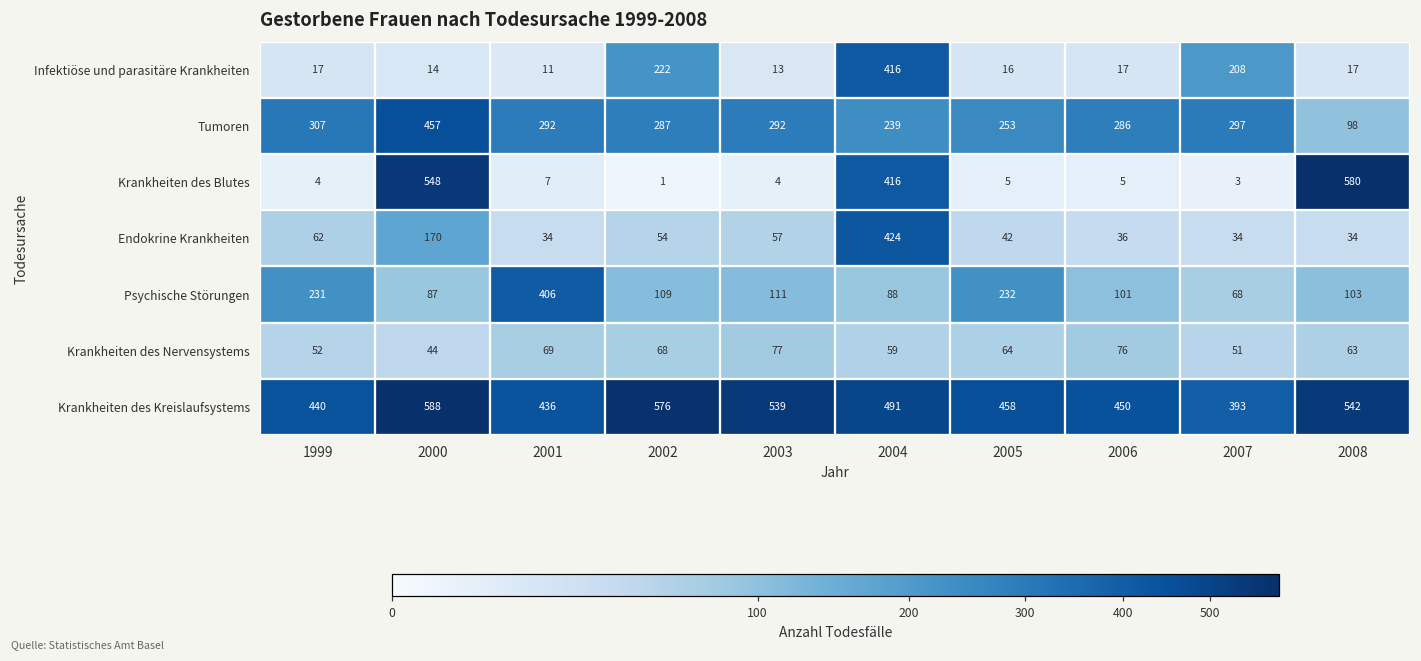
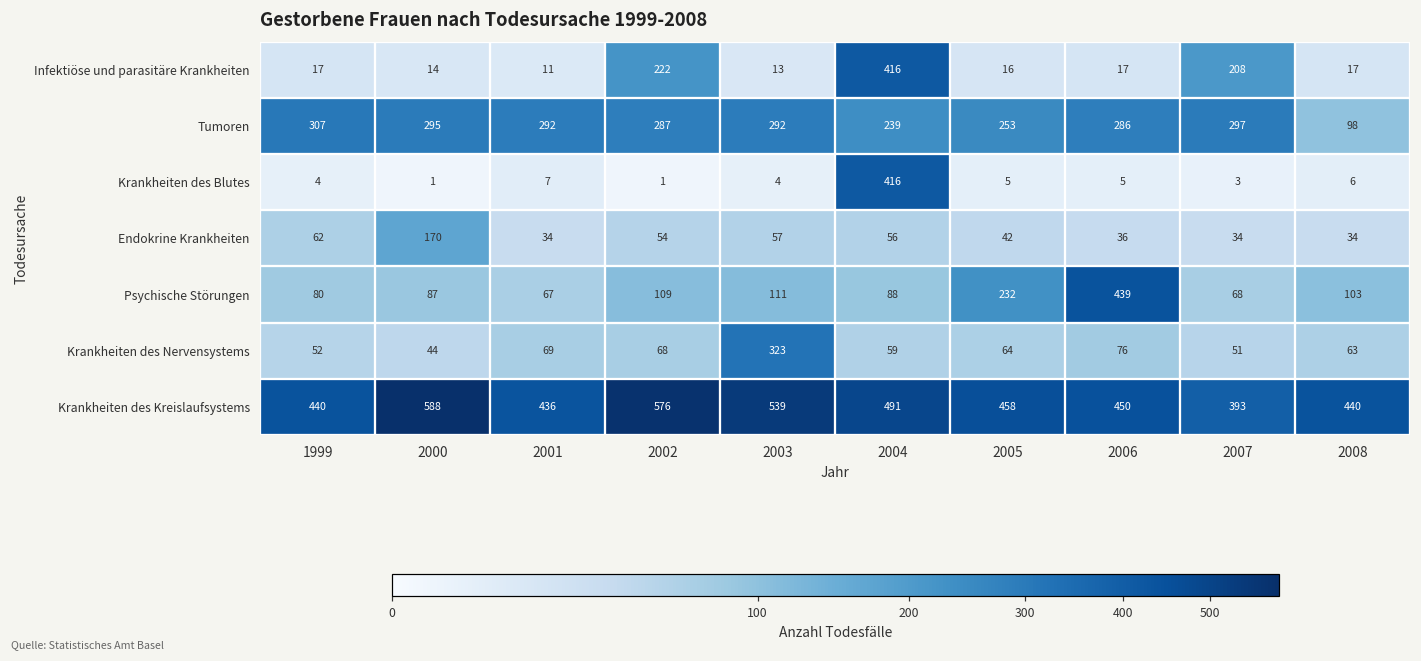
  {
    "Infektiöse und parasitäre Krankheiten": {
      "1999": 17,
      "2000": 14,
      "2001": 11,
      "2002": 222,
      "2003": 13,
      "2004": 416,
      "2005": 16,
      "2006": 17,
      "2007": 208,
      "2008": 17
    },
    "Tumoren": {
      "1999": 307,
-     "2000": 457,
+     "2000": 295,
      "2001": 292,
      "2002": 287,
      "2003": 292,
      "2004": 239,
      "2005": 253,
      "2006": 286,
      "2007": 297,
      "2008": 98
    },
    "Krankheiten des Blutes": {
      "1999": 4,
-     "2000": 548,
+     "2000": 1,
      "2001": 7,
      "2002": 1,
      "2003": 4,
      "2004": 416,
      "2005": 5,
      "2006": 5,
      "2007": 3,
-     "2008": 580
+     "2008": 6
    },
    "Endokrine Krankheiten": {
      "1999": 62,
      "2000": 170,
      "2001": 34,
      "2002": 54,
      "2003": 57,
-     "2004": 424,
+     "2004": 56,
      "2005": 42,
      "2006": 36,
      "2007": 34,
      "2008": 34
    },
    "Psychische Störungen": {
-     "1999": 231,
+     "1999": 80,
      "2000": 87,
-     "2001": 406,
+     "2001": 67,
      "2002": 109,
      "2003": 111,
      "2004": 88,
      "2005": 232,
-     "2006": 101,
+     "2006": 439,
      "2007": 68,
      "2008": 103
    },
    "Krankheiten des Nervensystems": {
      "1999": 52,
      "2000": 44,
      "2001": 69,
      "2002": 68,
-     "2003": 77,
+     "2003": 323,
      "2004": 59,
      "2005": 64,
      "2006": 76,
      "2007": 51,
      "2008": 63
    },
    "Krankheiten des Kreislaufsystems": {
      "1999": 440,
      "2000": 588,
      "2001": 436,
      "2002": 576,
      "2003": 539,
      "2004": 491,
      "2005": 458,
      "2006": 450,
      "2007": 393,
-     "2008": 542
+     "2008": 440
    }
  }
